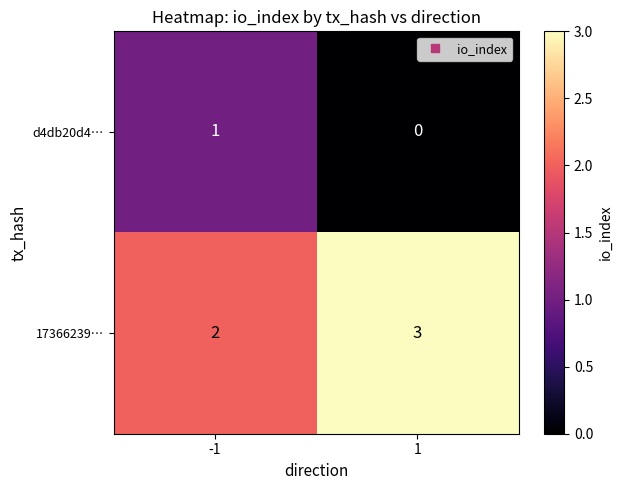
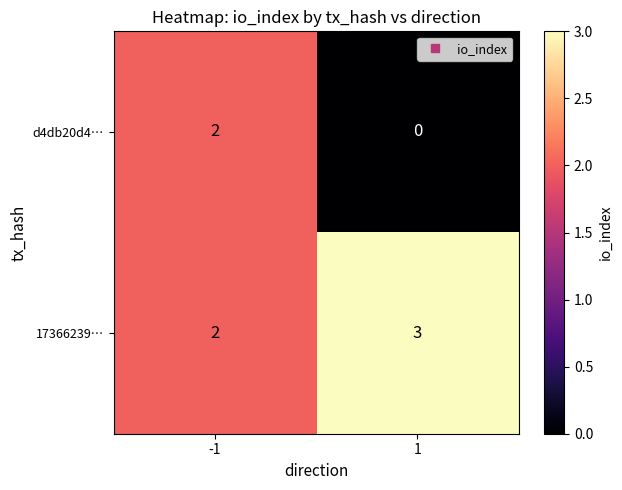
  {
    "d4db20d4…": {
-     "-1": 1,
+     "-1": 2,
      "1": 0
    },
    "17366239…": {
      "-1": 2,
      "1": 3
    }
  }
